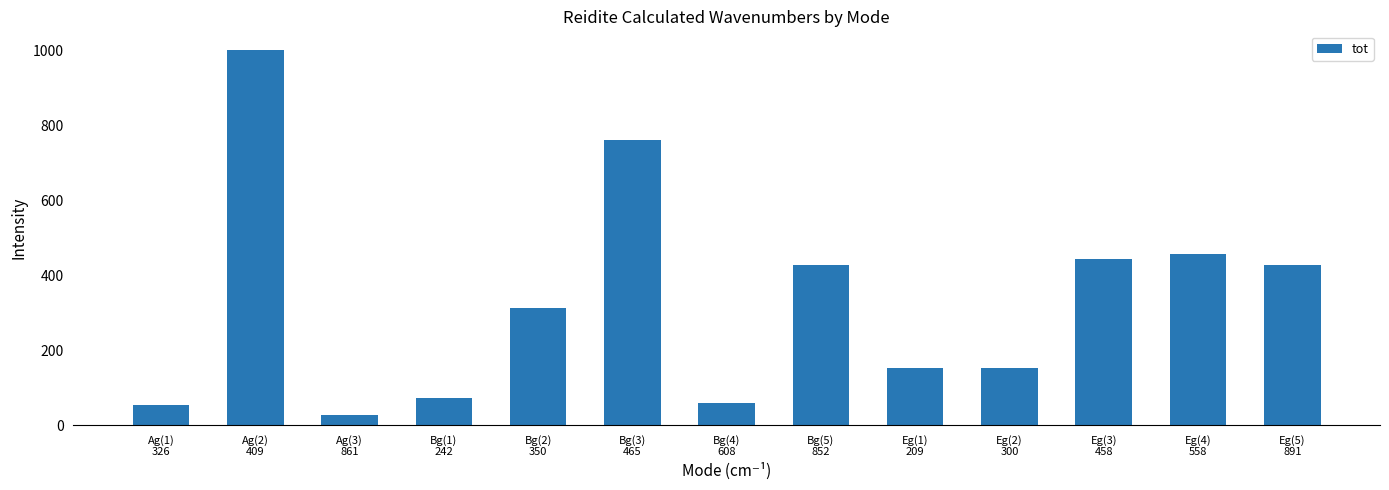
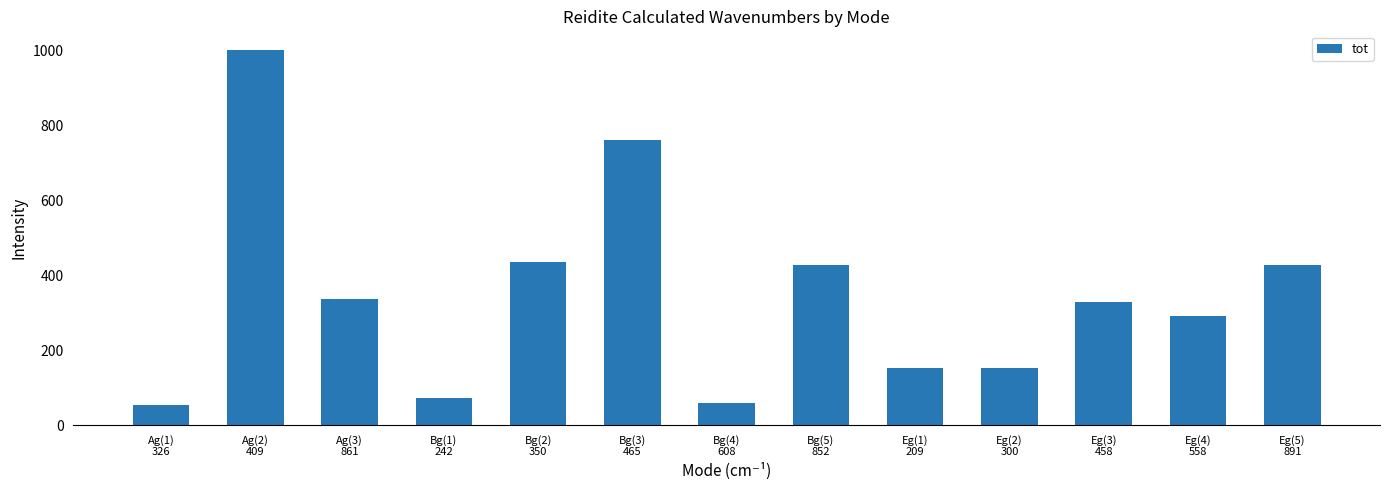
  {
    "Ag(1) 326": 50,
    "Ag(2) 409": 1000,
-   "Ag(3) 861": 30,
+   "Ag(3) 861": 340,
    "Bg(1) 242": 70,
-   "Bg(2) 350": 310,
+   "Bg(2) 350": 440,
    "Bg(3) 465": 760,
    "Bg(4) 608": 60,
    "Bg(5) 852": 430,
    "Eg(1) 209": 150,
    "Eg(2) 300": 150,
-   "Eg(3) 458": 440,
-   "Eg(4) 558": 460,
+   "Eg(3) 458": 330,
+   "Eg(4) 558": 290,
    "Eg(5) 891": 430
  }
